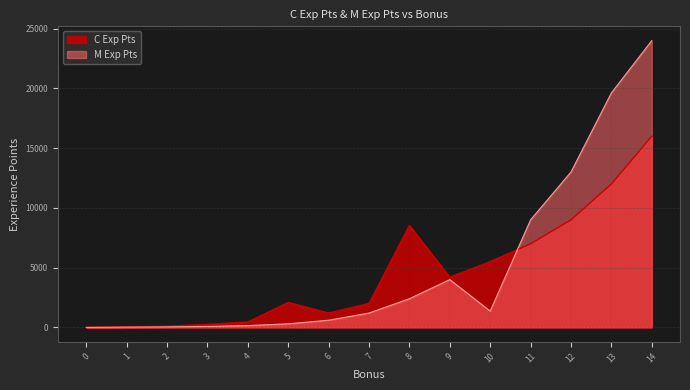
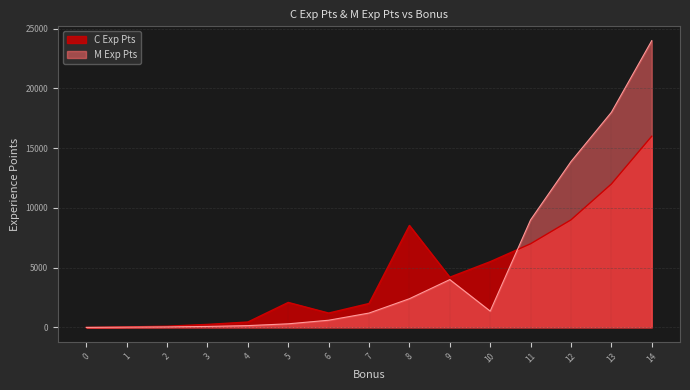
  {
    "C Exp Pts": {
      "4": 500,
      "5": 2100,
      "6": 1200,
      "7": 2000,
      "8": 8500,
      "10": 5500,
      "11": 7000,
      "12": 9000,
      "13": 12000,
      "14": 16000
    },
    "M Exp Pts": {
      "4": 200,
      "5": 300,
      "6": 600,
      "7": 1200,
      "8": 2400,
      "10": 1400,
      "11": 9000,
-     "12": 13000,
-     "13": 19600,
+     "12": 13900,
+     "13": 18000,
      "14": 24000
    }
  }
